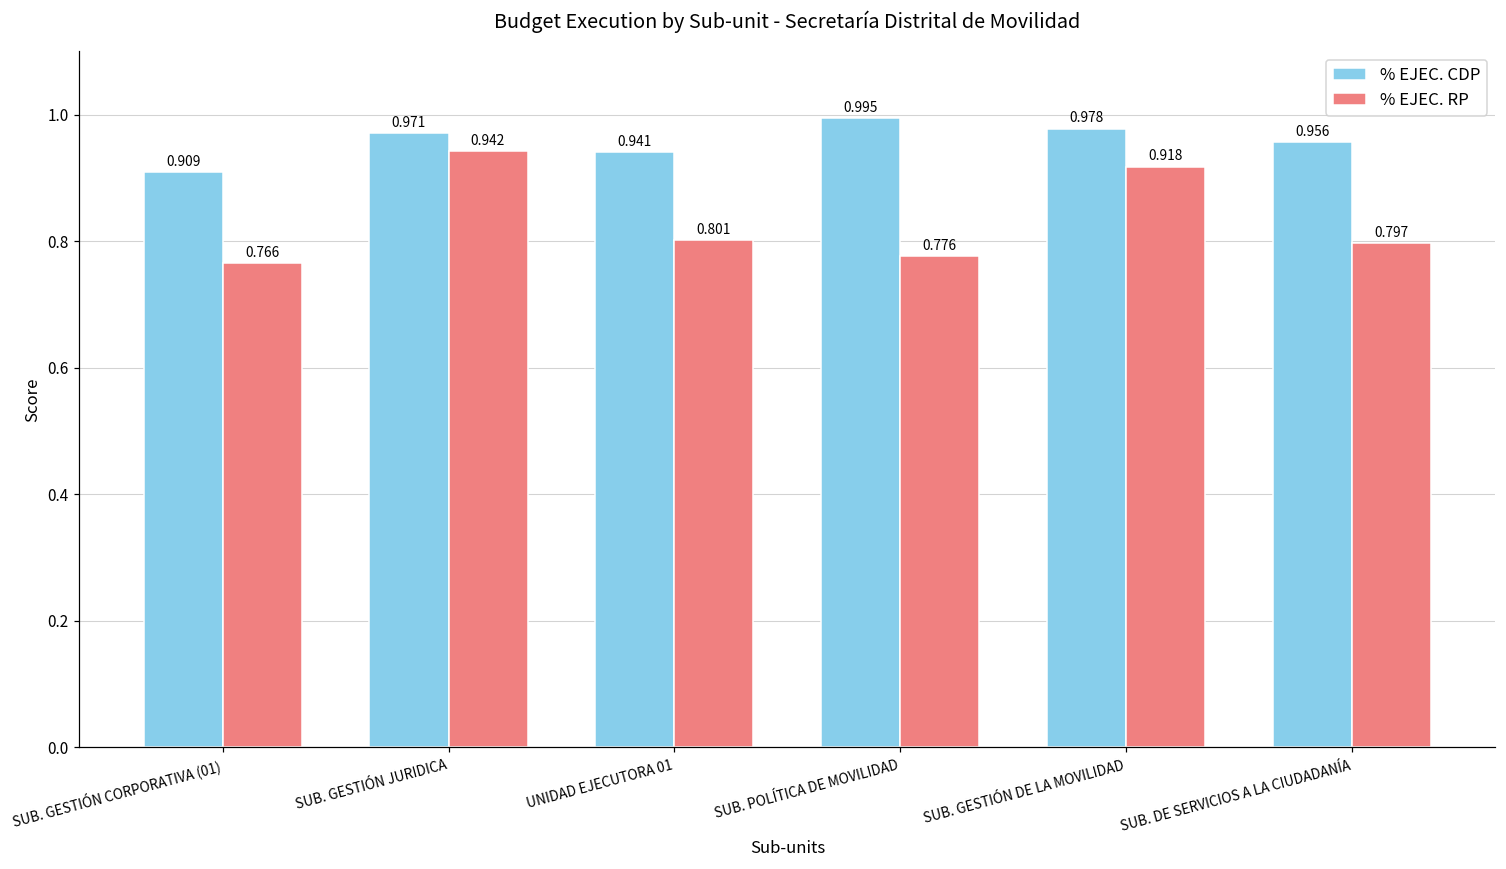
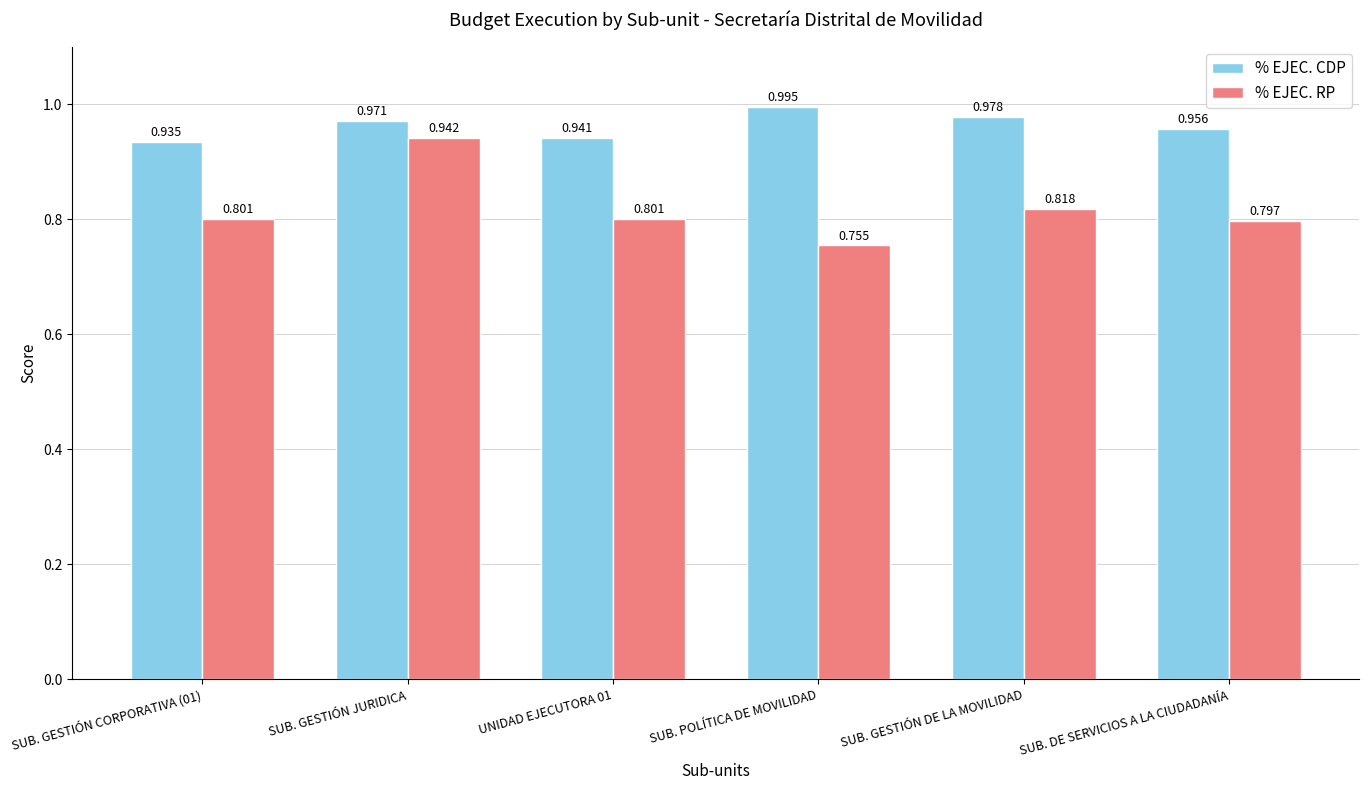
  {
    "% EJEC. CDP": {
-     "SUB. GESTIÓN CORPORATIVA (01)": 0.909,
+     "SUB. GESTIÓN CORPORATIVA (01)": 0.935,
      "SUB. GESTIÓN JURIDICA": 0.971,
      "UNIDAD EJECUTORA 01": 0.941,
      "SUB. POLÍTICA DE MOVILIDAD": 0.995,
      "SUB. GESTIÓN DE LA MOVILIDAD": 0.978,
      "SUB. DE SERVICIOS A LA CIUDADANÍA": 0.956
    },
    "% EJEC. RP": {
-     "SUB. GESTIÓN CORPORATIVA (01)": 0.766,
+     "SUB. GESTIÓN CORPORATIVA (01)": 0.801,
      "SUB. GESTIÓN JURIDICA": 0.942,
      "UNIDAD EJECUTORA 01": 0.801,
-     "SUB. POLÍTICA DE MOVILIDAD": 0.776,
-     "SUB. GESTIÓN DE LA MOVILIDAD": 0.918,
+     "SUB. POLÍTICA DE MOVILIDAD": 0.755,
+     "SUB. GESTIÓN DE LA MOVILIDAD": 0.818,
      "SUB. DE SERVICIOS A LA CIUDADANÍA": 0.797
    }
  }
